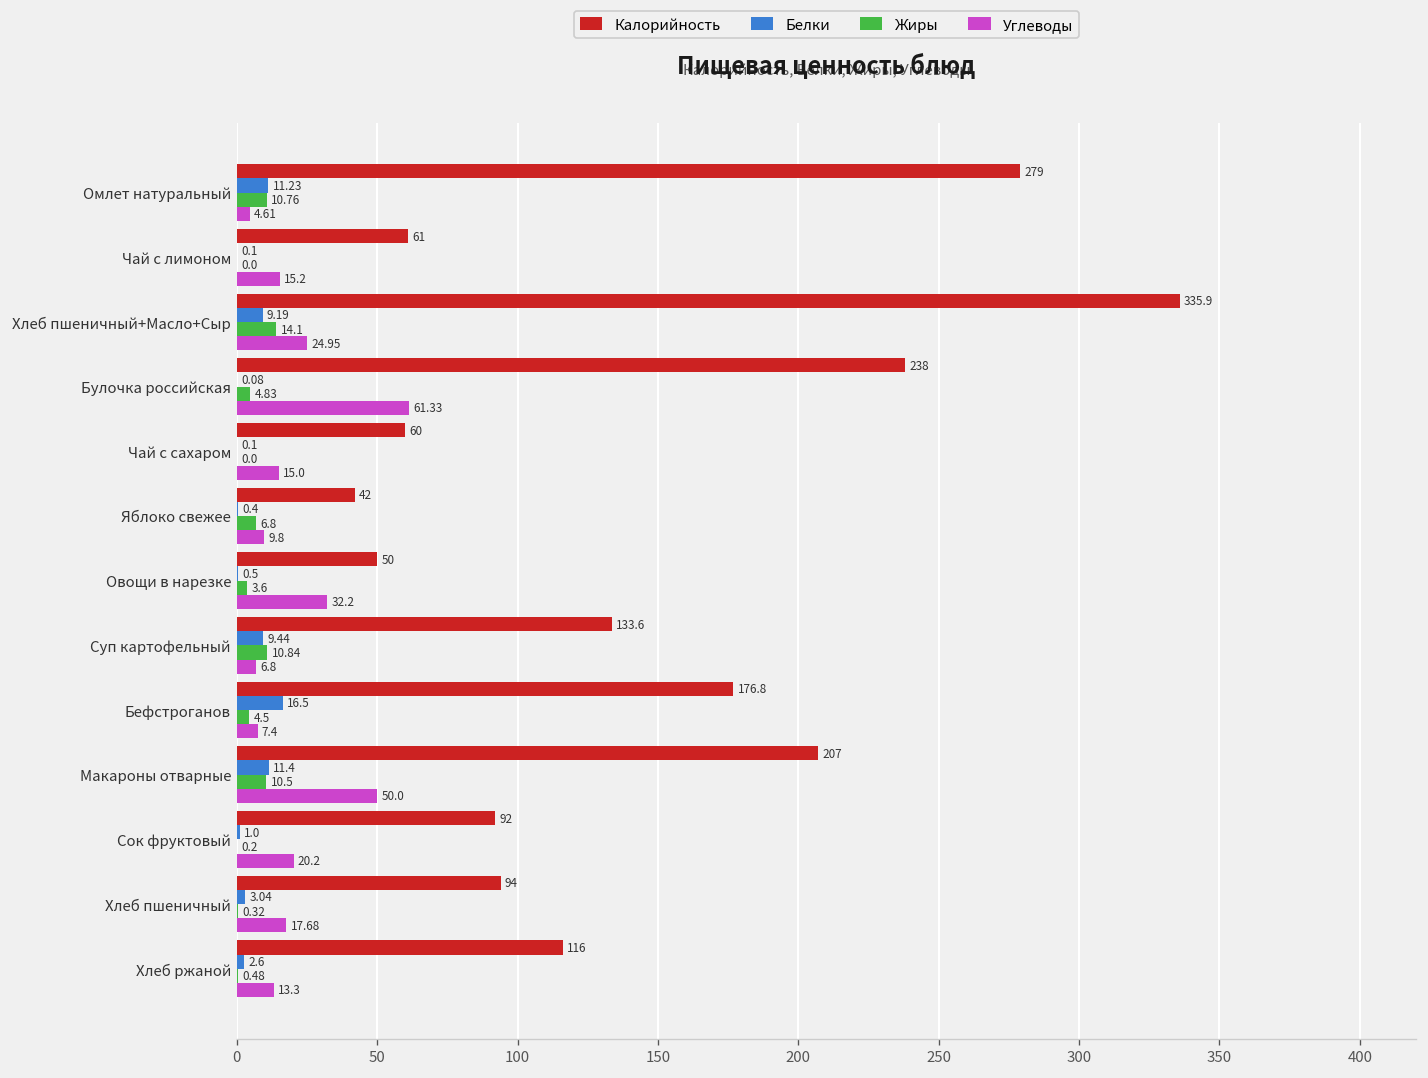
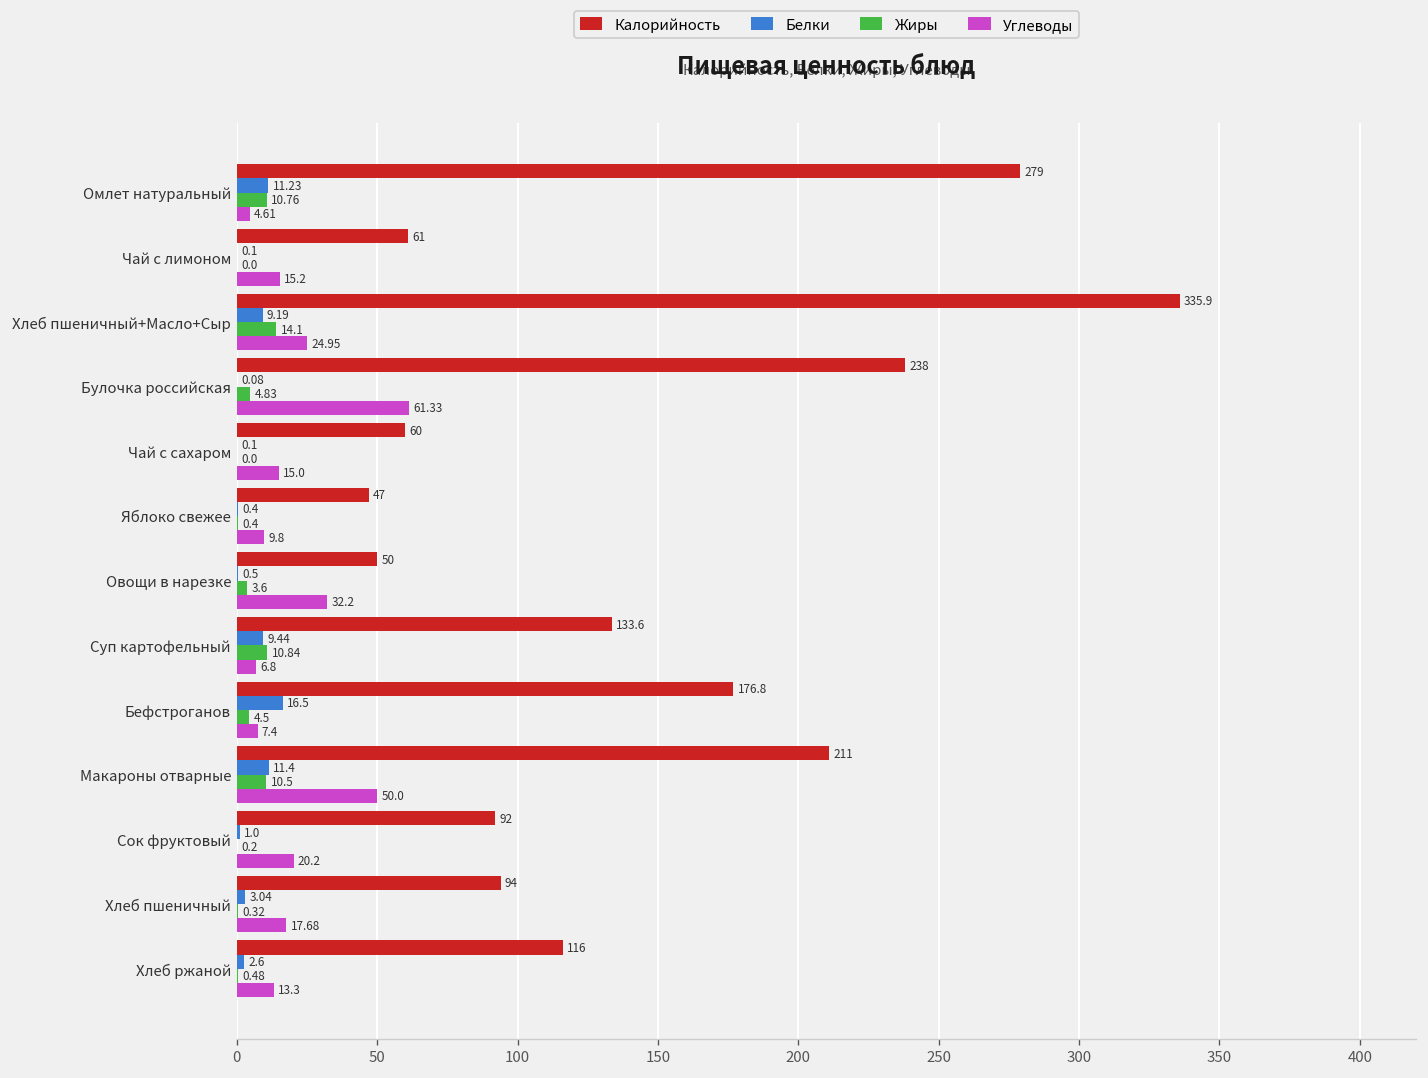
  {
    "Калорийность": {
      "Омлет натуральный": 279,
      "Чай с лимоном": 61,
      "Хлеб пшеничный+Масло+Сыр": 335.9,
      "Булочка российская": 238,
      "Чай с сахаром": 60,
-     "Яблоко свежее": 42,
+     "Яблоко свежее": 47,
      "Овощи в нарезке": 50,
      "Суп картофельный": 133.6,
      "Бефстроганов": 176.8,
-     "Макароны отварные": 207,
+     "Макароны отварные": 211,
      "Сок фруктовый": 92,
      "Хлеб пшеничный": 94,
      "Хлеб ржаной": 116
    },
    "Белки": {
      "Омлет натуральный": 11.23,
      "Чай с лимоном": 0.1,
      "Хлеб пшеничный+Масло+Сыр": 9.19,
      "Булочка российская": 0.08,
      "Чай с сахаром": 0.1,
      "Яблоко свежее": 0.4,
      "Овощи в нарезке": 0.5,
      "Суп картофельный": 9.44,
      "Бефстроганов": 16.5,
      "Макароны отварные": 11.4,
      "Сок фруктовый": 1.0,
      "Хлеб пшеничный": 3.04,
      "Хлеб ржаной": 2.6
    },
    "Жиры": {
      "Омлет натуральный": 10.76,
      "Чай с лимоном": 0.0,
      "Хлеб пшеничный+Масло+Сыр": 14.1,
      "Булочка российская": 4.83,
      "Чай с сахаром": 0.0,
-     "Яблоко свежее": 6.8,
+     "Яблоко свежее": 0.4,
      "Овощи в нарезке": 3.6,
      "Суп картофельный": 10.84,
      "Бефстроганов": 4.5,
      "Макароны отварные": 10.5,
      "Сок фруктовый": 0.2,
      "Хлеб пшеничный": 0.32,
      "Хлеб ржаной": 0.48
    },
    "Углеводы": {
      "Омлет натуральный": 4.61,
      "Чай с лимоном": 15.2,
      "Хлеб пшеничный+Масло+Сыр": 24.95,
      "Булочка российская": 61.33,
      "Чай с сахаром": 15.0,
      "Яблоко свежее": 9.8,
      "Овощи в нарезке": 32.2,
      "Суп картофельный": 6.8,
      "Бефстроганов": 7.4,
      "Макароны отварные": 50.0,
      "Сок фруктовый": 20.2,
      "Хлеб пшеничный": 17.68,
      "Хлеб ржаной": 13.3
    }
  }
